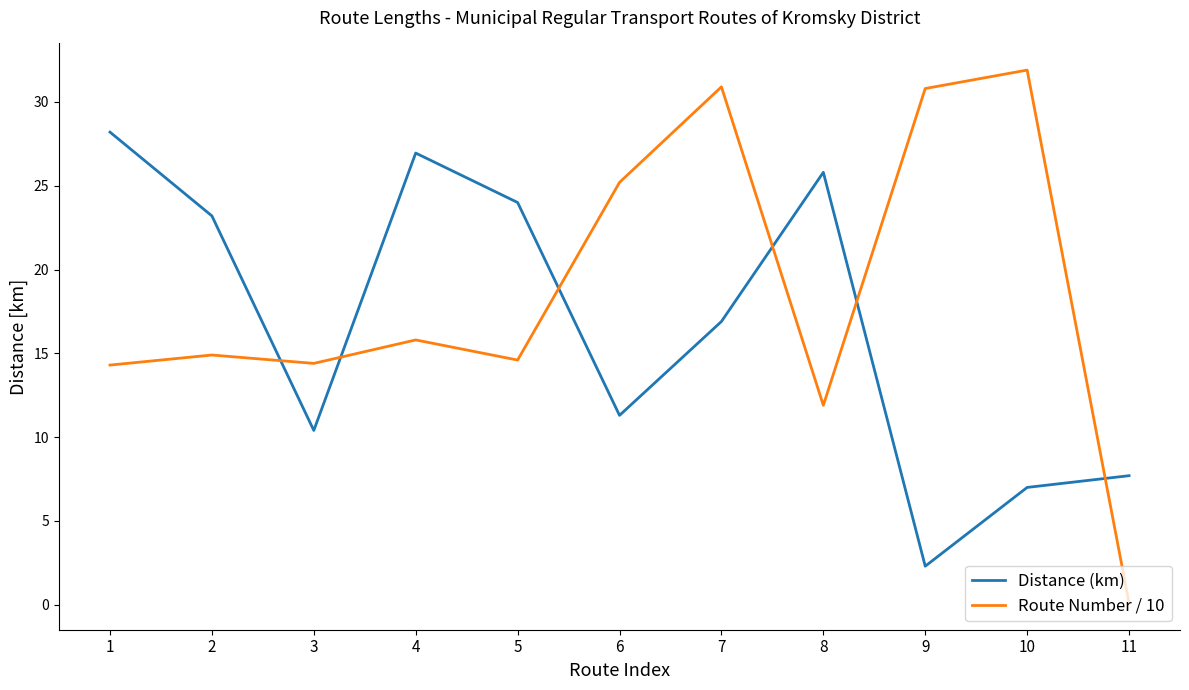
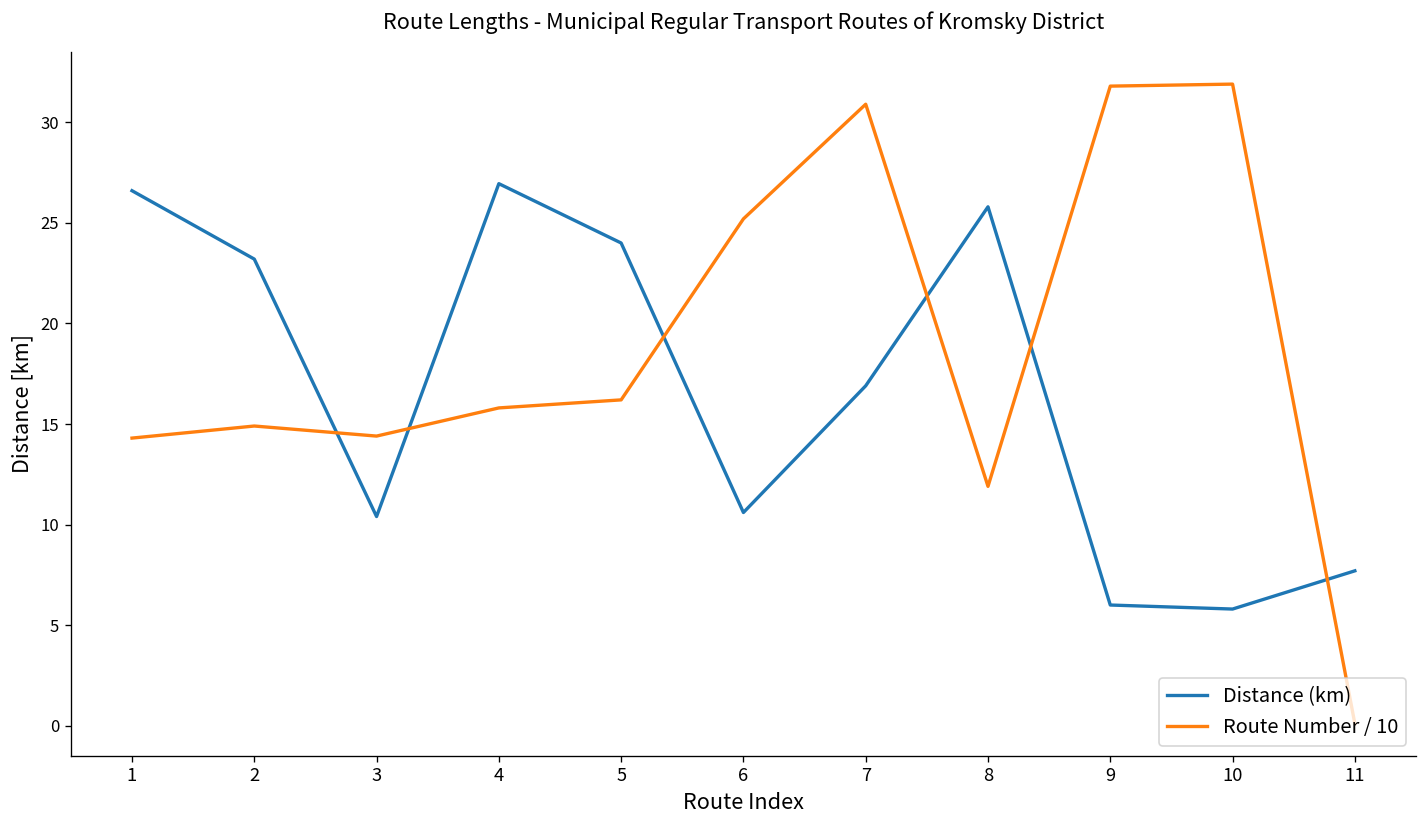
  {
    "Distance (km)": {
-     "1": 28.2,
+     "1": 26.6,
      "2": 23.2,
      "3": 10.4,
      "4": 27.0,
      "5": 24.0,
-     "6": 11.3,
+     "6": 10.6,
      "7": 16.9,
      "8": 25.8,
-     "9": 2.3,
-     "10": 7.0,
+     "9": 6.0,
+     "10": 5.8,
      "11": 7.7
    },
    "Route Number / 10": {
      "1": 14.3,
      "2": 14.9,
      "3": 14.4,
      "4": 15.8,
-     "5": 14.6,
+     "5": 16.2,
      "6": 25.2,
      "7": 30.9,
      "8": 11.9,
-     "9": 30.8,
+     "9": 31.8,
      "10": 31.9
    }
  }
